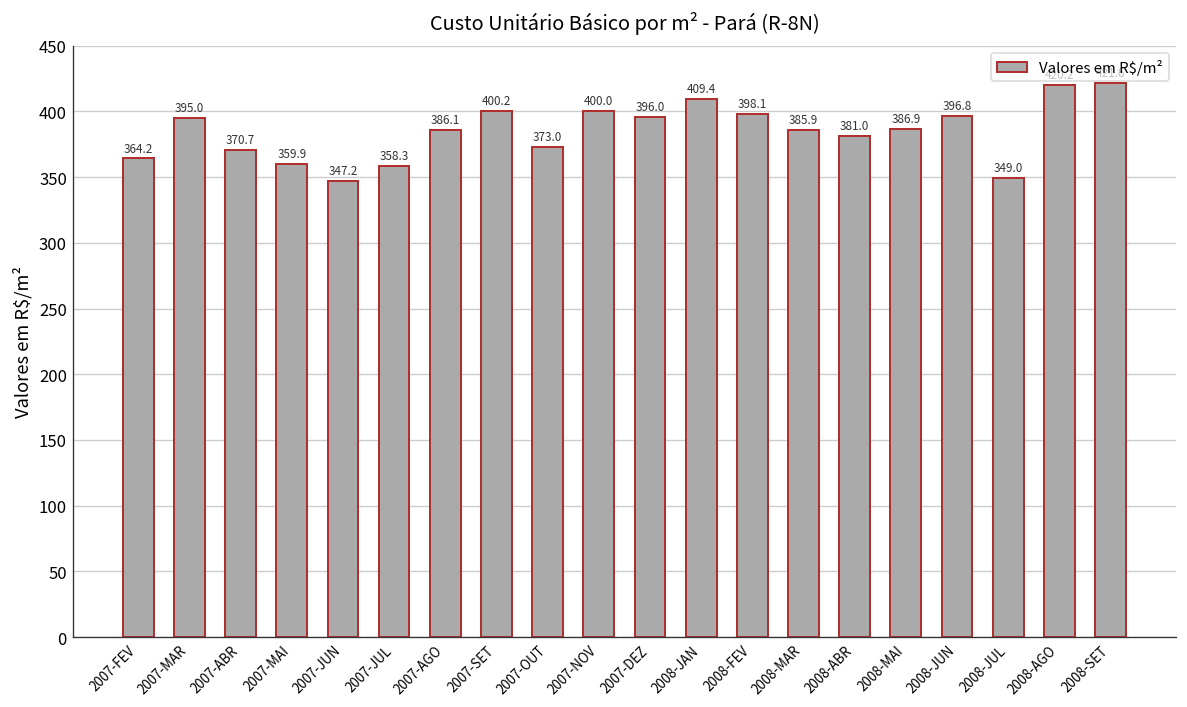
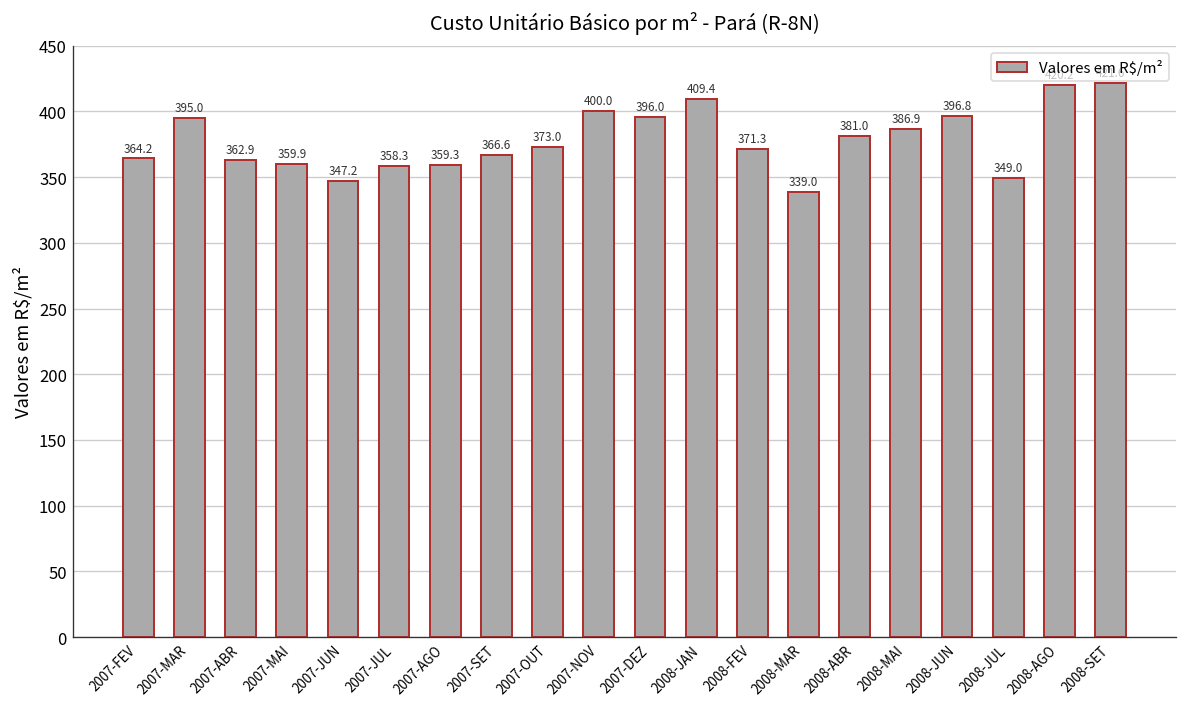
  {
    "2007-FEV": 364.2,
    "2007-MAR": 395.0,
-   "2007-ABR": 370.7,
+   "2007-ABR": 362.9,
    "2007-MAI": 359.9,
    "2007-JUN": 347.2,
    "2007-JUL": 358.3,
-   "2007-AGO": 386.1,
-   "2007-SET": 400.2,
+   "2007-AGO": 359.3,
+   "2007-SET": 366.6,
    "2007-OUT": 373.0,
    "2007-NOV": 400.0,
    "2007-DEZ": 396.0,
    "2008-JAN": 409.4,
-   "2008-FEV": 398.1,
-   "2008-MAR": 385.9,
+   "2008-FEV": 371.3,
+   "2008-MAR": 339.0,
    "2008-ABR": 381.0,
    "2008-MAI": 386.9,
    "2008-JUN": 396.8,
    "2008-JUL": 349.0
  }
